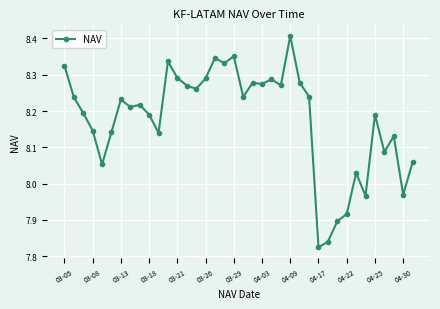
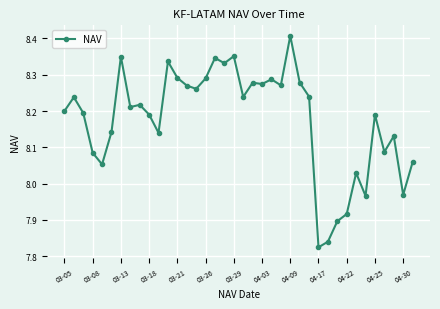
  {
-   "03-05": 8.33,
-   "03-08": 8.15,
-   "03-13": 8.23,
+   "03-05": 8.20,
+   "03-08": 8.08,
+   "03-13": 8.35,
    "03-18": 8.19,
    "03-21": 8.29,
    "03-26": 8.29,
    "03-29": 8.35,
    "04-03": 8.27,
    "04-09": 8.41,
    "04-17": 7.82,
    "04-22": 7.92,
    "04-25": 8.19,
    "04-30": 7.97
  }
